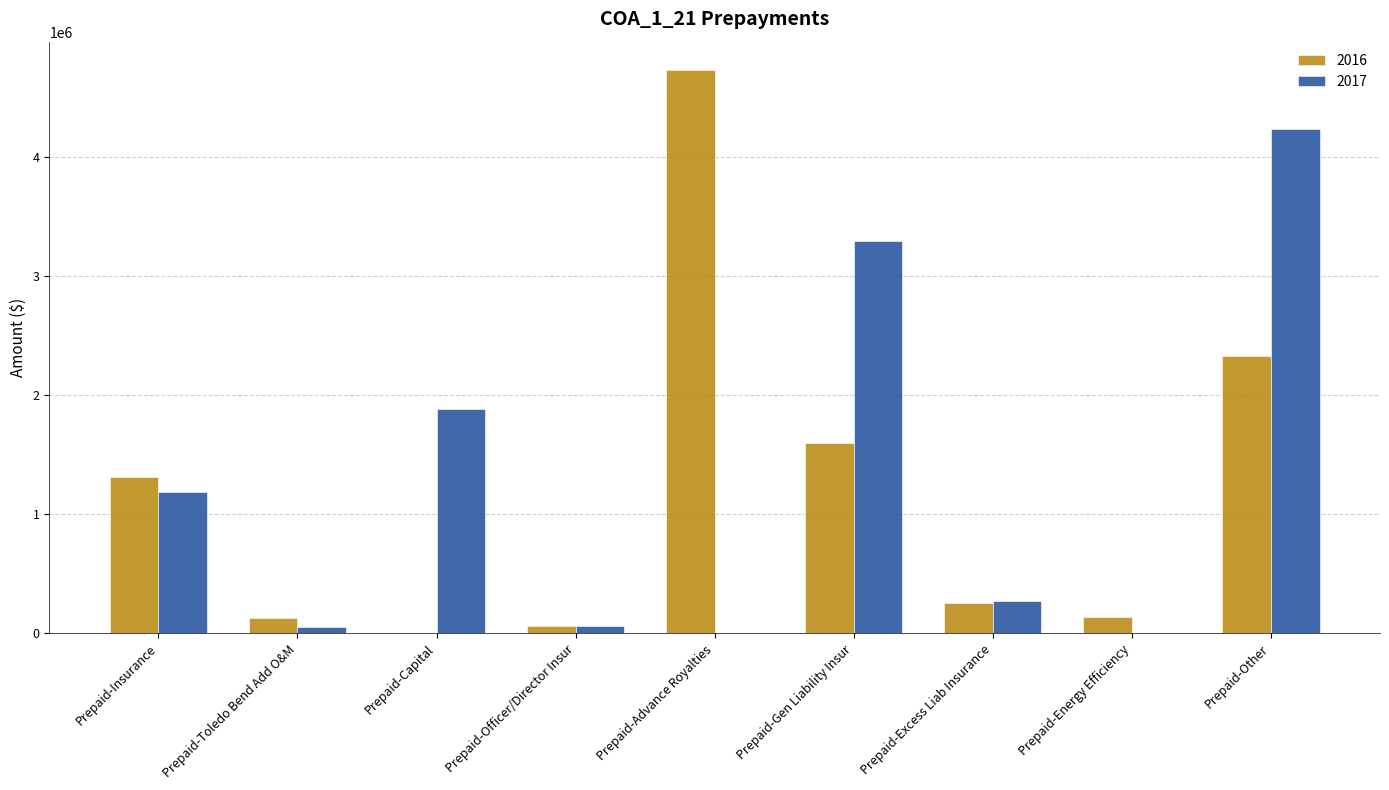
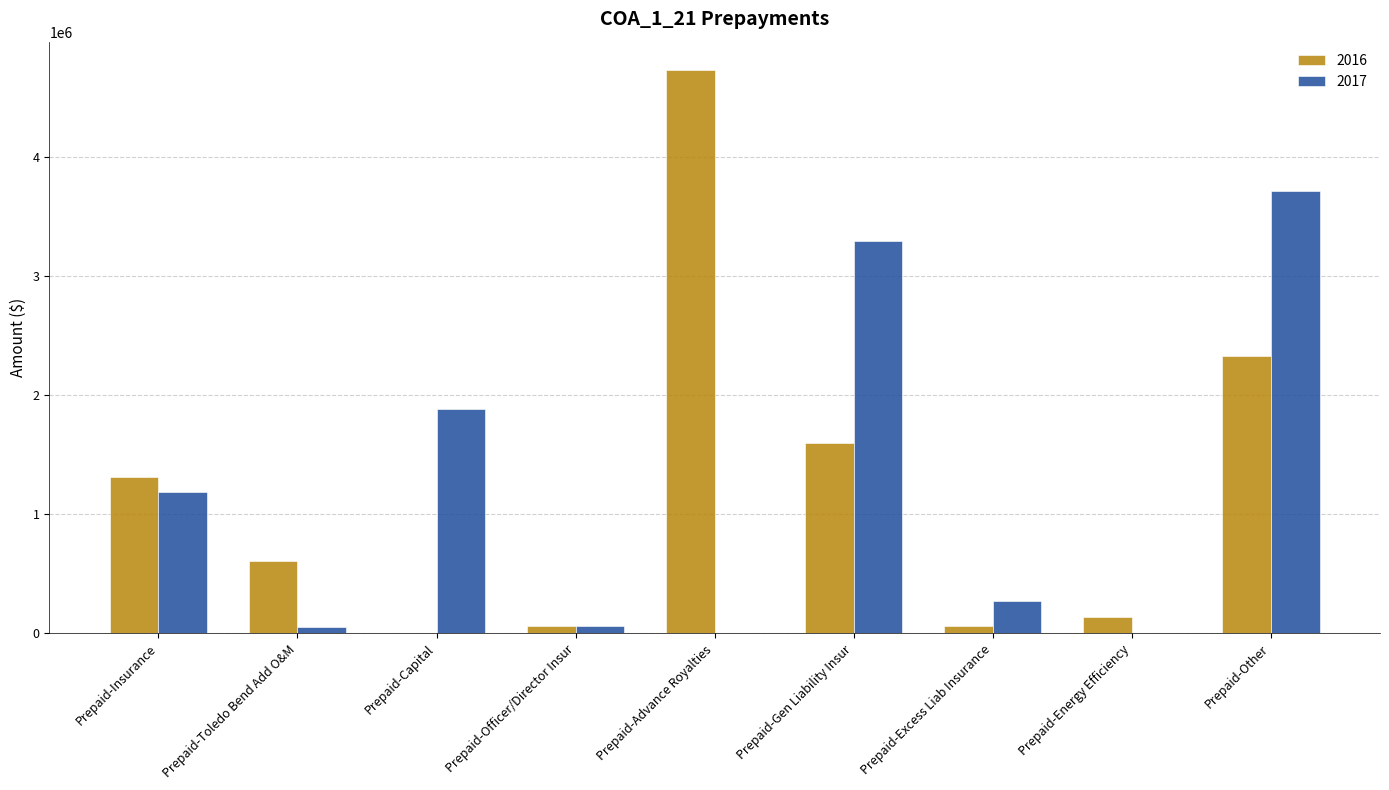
  {
    "2016": {
      "Prepaid-Insurance": 1310000,
-     "Prepaid-Toledo Bend Add O&M": 130000,
+     "Prepaid-Toledo Bend Add O&M": 600000,
      "Prepaid-Capital": 0,
      "Prepaid-Officer/Director Insur": 60000,
      "Prepaid-Advance Royalties": 4730000,
      "Prepaid-Gen Liability Insur": 1600000,
-     "Prepaid-Excess Liab Insurance": 260000,
+     "Prepaid-Excess Liab Insurance": 60000,
      "Prepaid-Energy Efficiency": 140000,
      "Prepaid-Other": 2330000
    },
    "2017": {
      "Prepaid-Insurance": 1190000,
      "Prepaid-Toledo Bend Add O&M": 60000,
      "Prepaid-Capital": 1890000,
      "Prepaid-Officer/Director Insur": 60000,
      "Prepaid-Advance Royalties": 0,
      "Prepaid-Gen Liability Insur": 3290000,
      "Prepaid-Excess Liab Insurance": 270000,
      "Prepaid-Energy Efficiency": 0,
-     "Prepaid-Other": 4230000
+     "Prepaid-Other": 3710000
    }
  }
